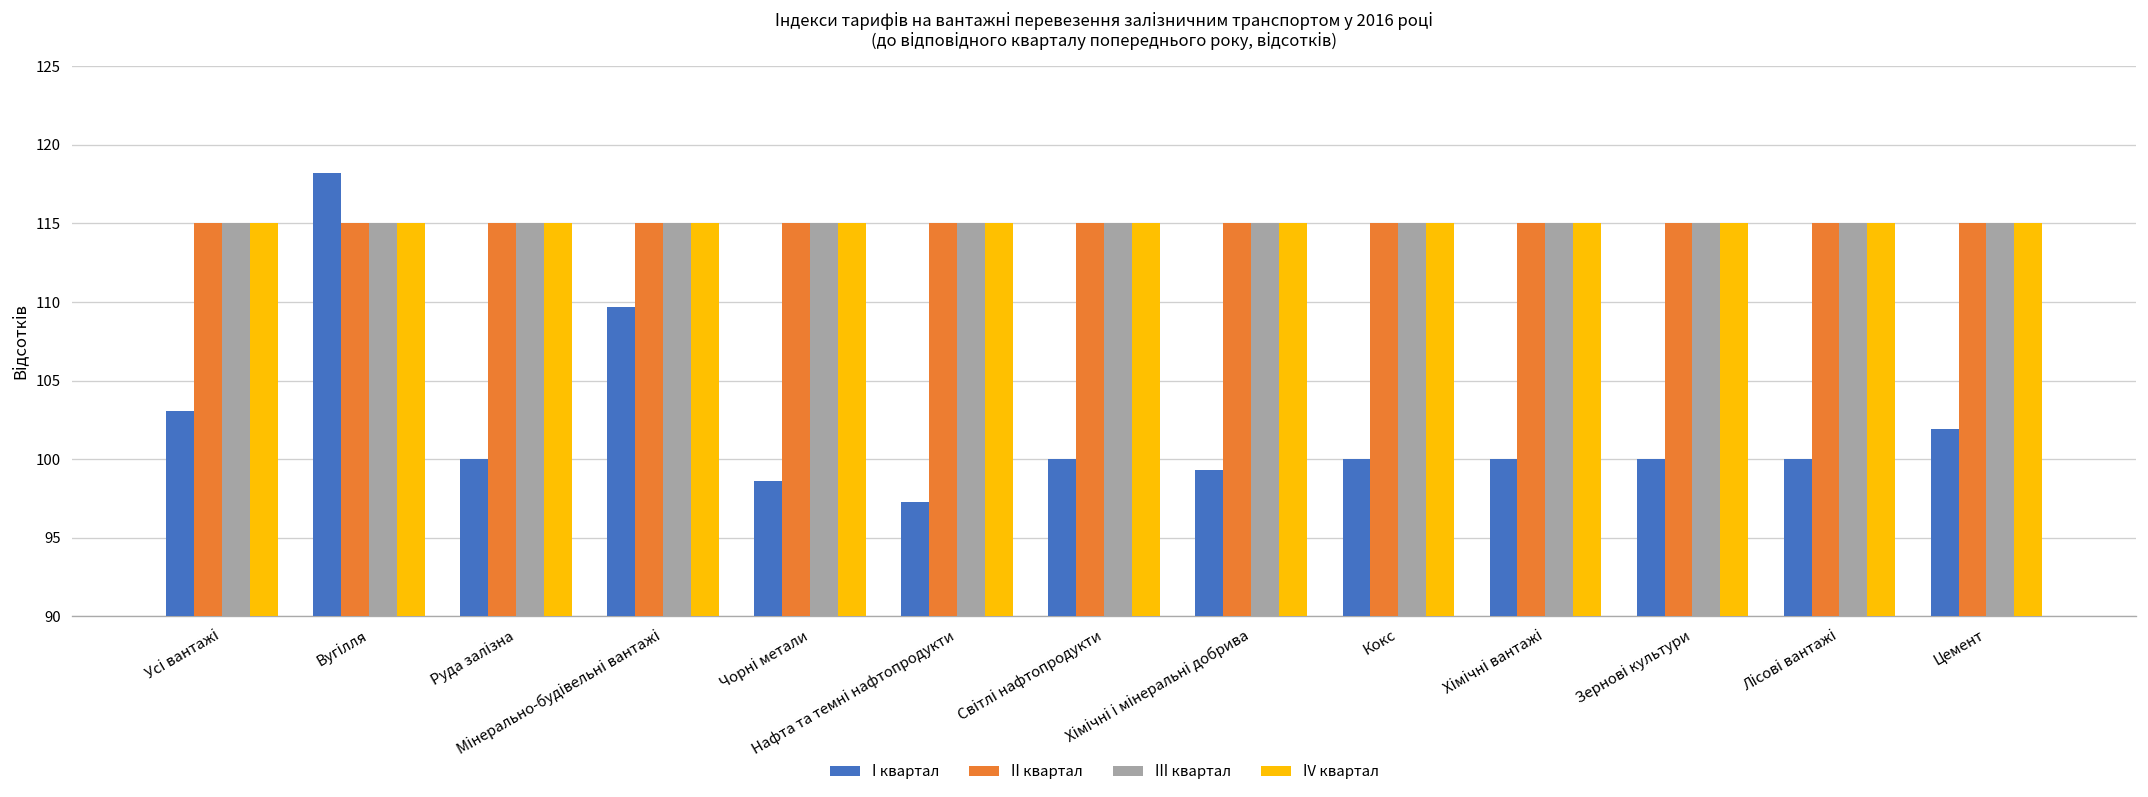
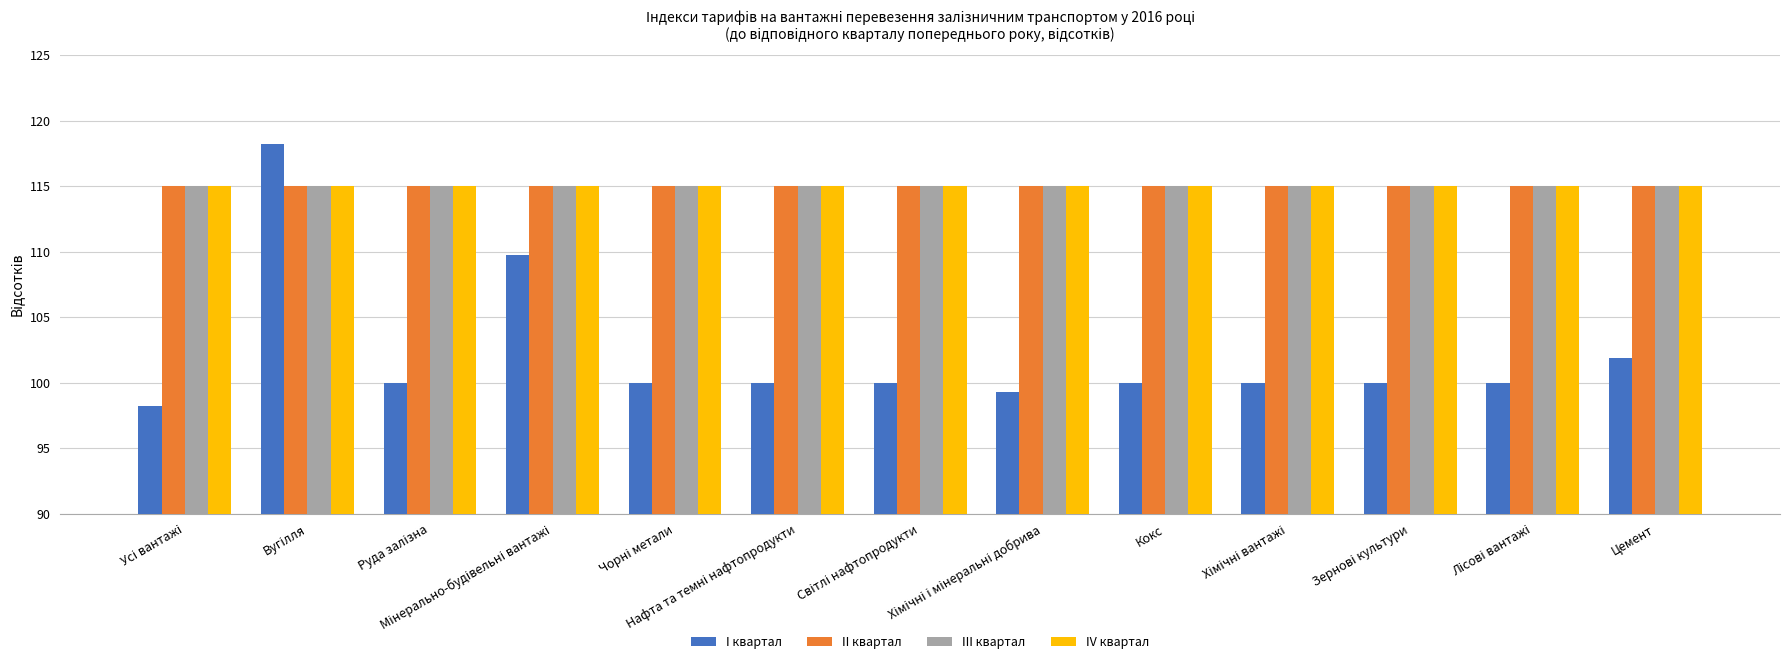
  {
    "І квартал": {
-     "Усі вантажі": 103.1,
+     "Усі вантажі": 98.2,
      "Вугілля": 118.2,
      "Руда залізна": 100.0,
      "Мінерально-будівельні вантажі": 109.7,
-     "Чорні метали": 98.6,
-     "Нафта та темні нафтопродукти": 97.3,
+     "Чорні метали": 100.0,
+     "Нафта та темні нафтопродукти": 100.0,
      "Світлі нафтопродукти": 100.0,
      "Хімічні і мінеральні добрива": 99.3,
      "Кокс": 100.0,
      "Хімічні вантажі": 100.0,
      "Зернові культури": 100.0,
      "Лісові вантажі": 100.0,
      "Цемент": 101.9
    },
    "ІІ квартал": {
      "Усі вантажі": 115.0,
      "Вугілля": 115.0,
      "Руда залізна": 115.0,
      "Мінерально-будівельні вантажі": 115.0,
      "Чорні метали": 115.0,
      "Нафта та темні нафтопродукти": 115.0,
      "Світлі нафтопродукти": 115.0,
      "Хімічні і мінеральні добрива": 115.0,
      "Кокс": 115.0,
      "Хімічні вантажі": 115.0,
      "Зернові культури": 115.0,
      "Лісові вантажі": 115.0,
      "Цемент": 115.0
    },
    "ІІІ квартал": {
      "Усі вантажі": 115.0,
      "Вугілля": 115.0,
      "Руда залізна": 115.0,
      "Мінерально-будівельні вантажі": 115.0,
      "Чорні метали": 115.0,
      "Нафта та темні нафтопродукти": 115.0,
      "Світлі нафтопродукти": 115.0,
      "Хімічні і мінеральні добрива": 115.0,
      "Кокс": 115.0,
      "Хімічні вантажі": 115.0,
      "Зернові культури": 115.0,
      "Лісові вантажі": 115.0,
      "Цемент": 115.0
    },
    "ІV квартал": {
      "Усі вантажі": 115.0,
      "Вугілля": 115.0,
      "Руда залізна": 115.0,
      "Мінерально-будівельні вантажі": 115.0,
      "Чорні метали": 115.0,
      "Нафта та темні нафтопродукти": 115.0,
      "Світлі нафтопродукти": 115.0,
      "Хімічні і мінеральні добрива": 115.0,
      "Кокс": 115.0,
      "Хімічні вантажі": 115.0,
      "Зернові культури": 115.0,
      "Лісові вантажі": 115.0,
      "Цемент": 115.0
    }
  }
